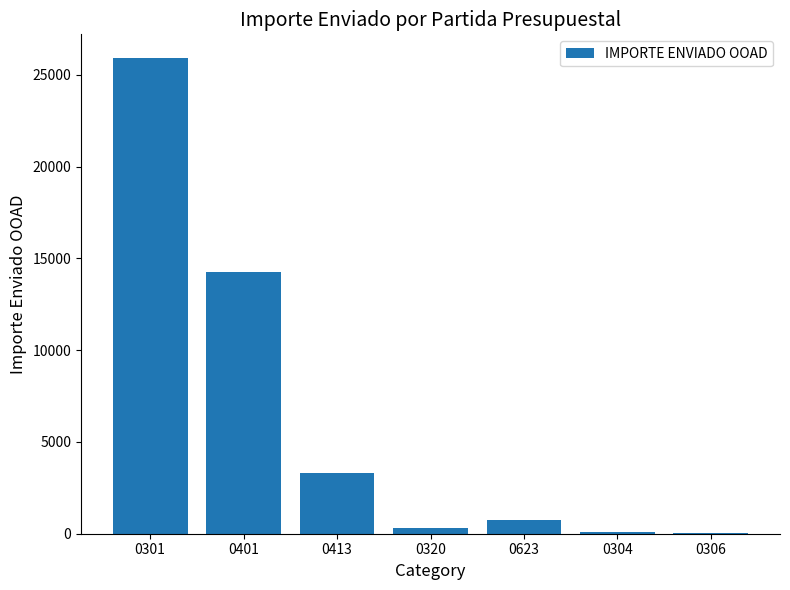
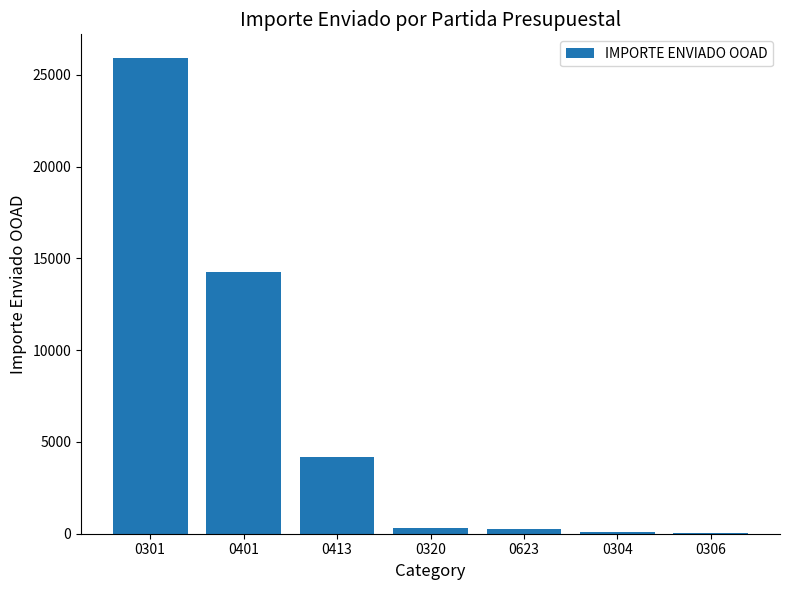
  {
    "0301": 25900,
    "0401": 14300,
-   "0413": 3300,
+   "0413": 4200,
    "0320": 300,
-   "0623": 700
+   "0623": 200
  }
